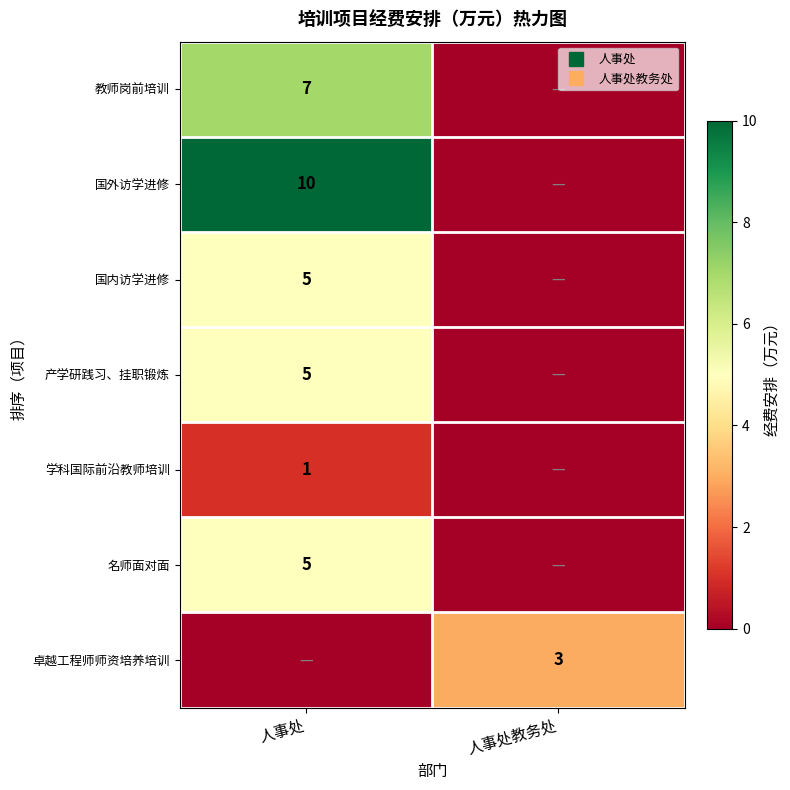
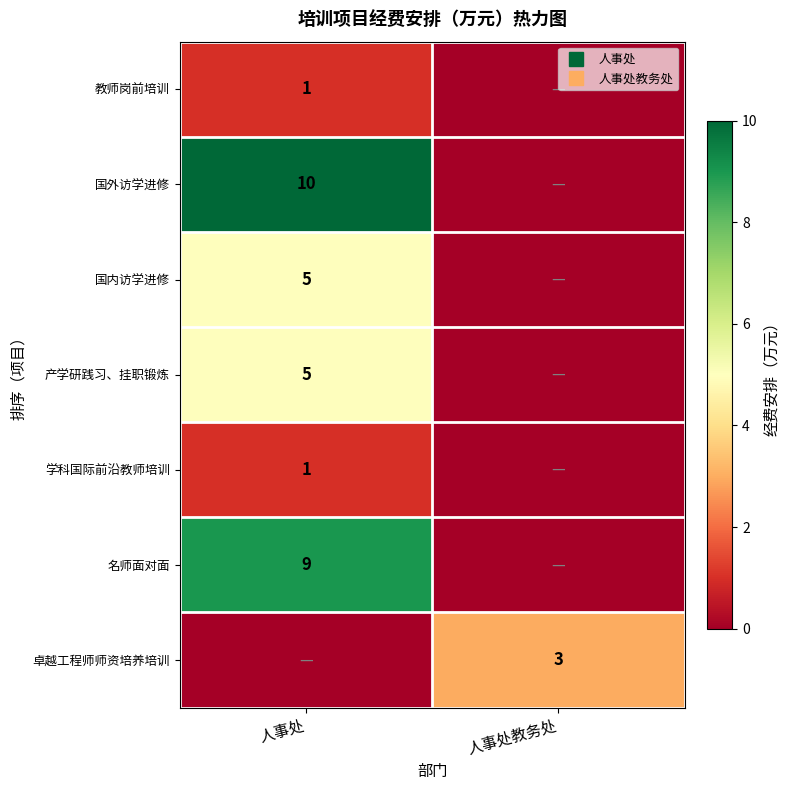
  {
    "教师岗前培训": {
-     "人事处": 7
+     "人事处": 1
    },
    "国外访学进修": {
      "人事处": 10
    },
    "国内访学进修": {
      "人事处": 5
    },
    "产学研践习、挂职锻炼": {
      "人事处": 5
    },
    "学科国际前沿教师培训": {
      "人事处": 1
    },
    "名师面对面": {
-     "人事处": 5
+     "人事处": 9
    },
    "卓越工程师师资培养培训": {
      "人事处教务处": 3
    }
  }
